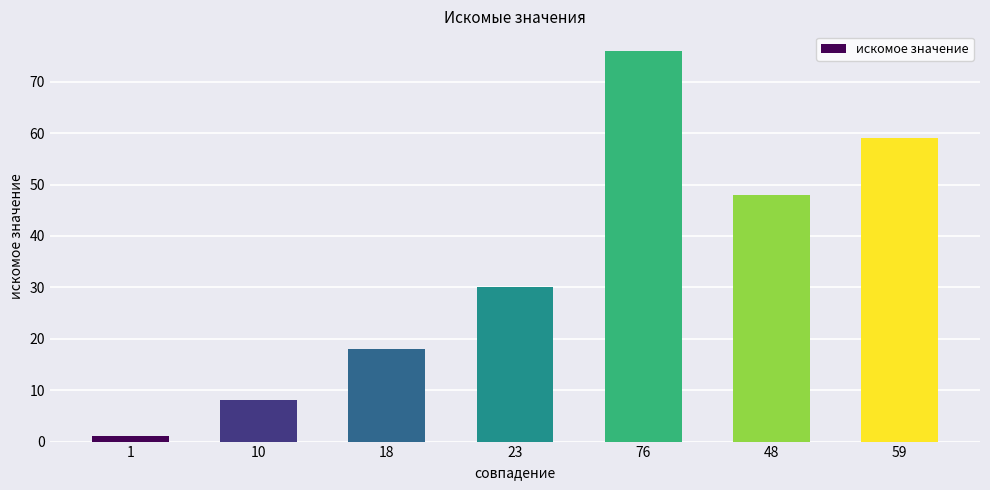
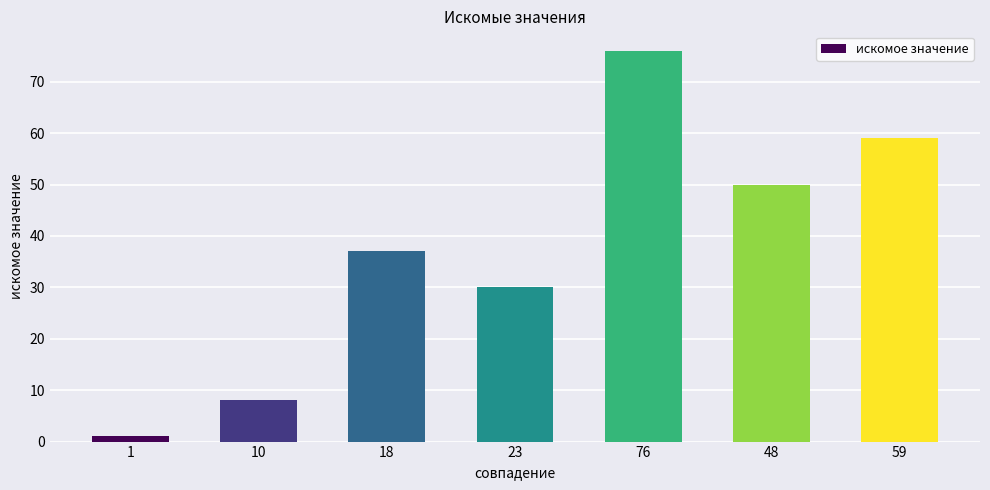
  {
    "1": 1,
    "10": 8,
-   "18": 18,
+   "18": 37,
    "23": 30,
    "76": 76,
-   "48": 48,
+   "48": 50,
    "59": 59
  }
